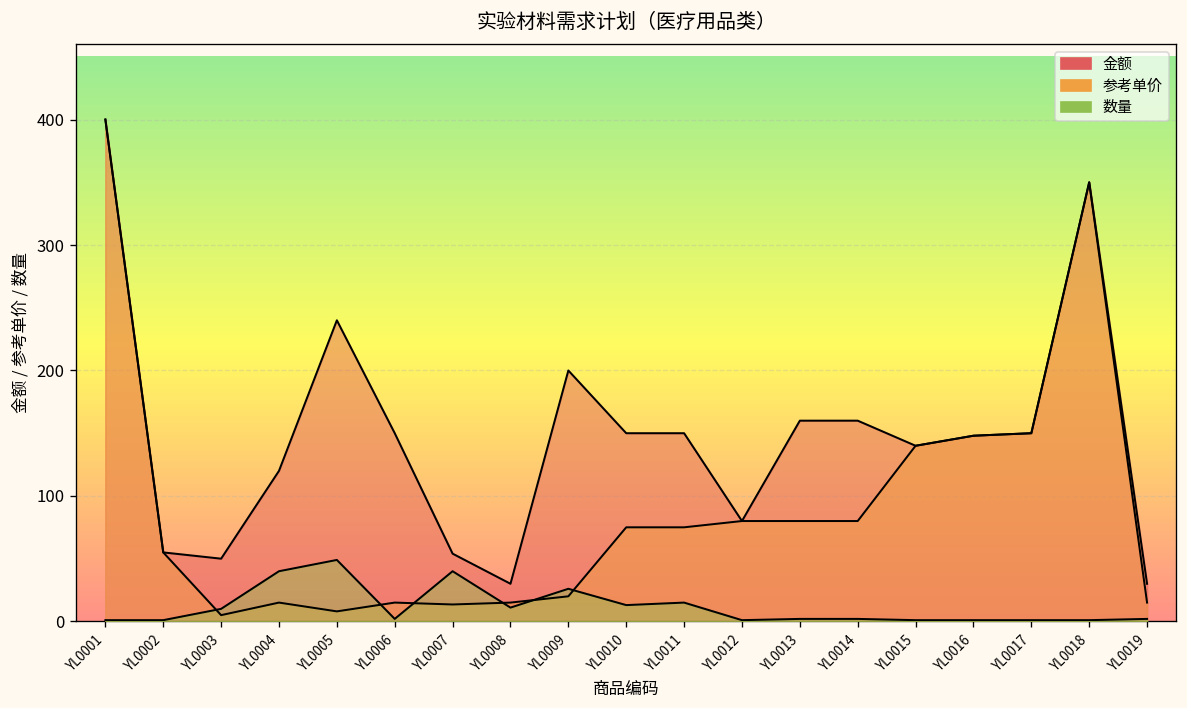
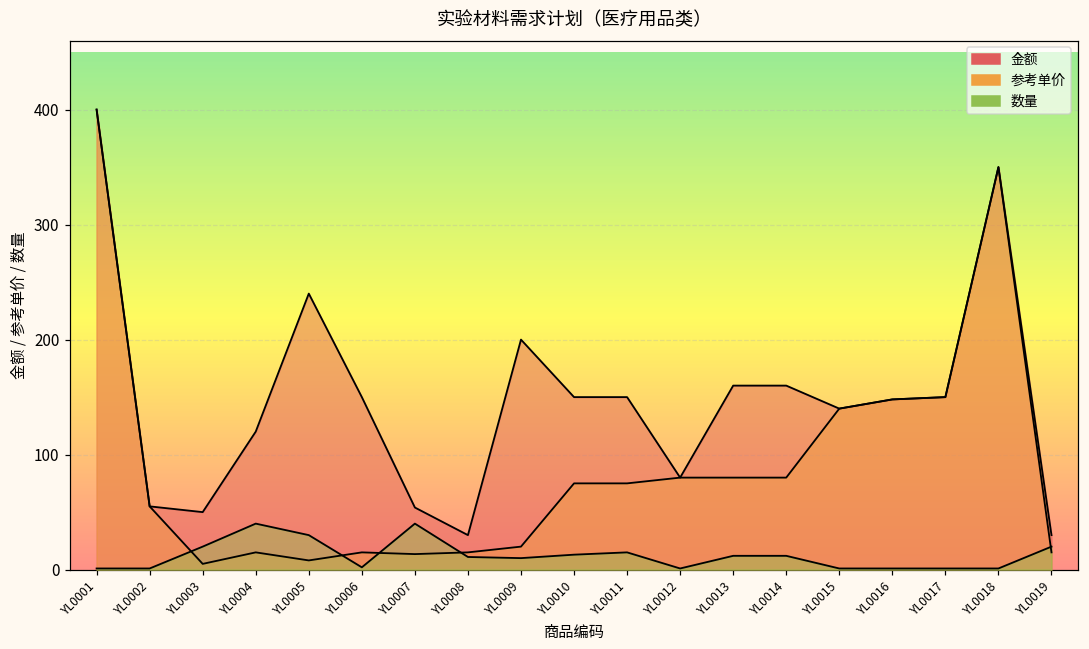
  {
    "数量": {
      "YL0001": 1,
      "YL0002": 1,
-     "YL0003": 10,
+     "YL0003": 20,
      "YL0004": 40,
-     "YL0005": 49,
+     "YL0005": 30,
      "YL0006": 2,
      "YL0007": 40,
      "YL0008": 11,
-     "YL0009": 26,
+     "YL0009": 10,
      "YL0010": 13,
      "YL0011": 15,
      "YL0012": 1,
-     "YL0013": 2,
-     "YL0014": 2,
+     "YL0013": 12,
+     "YL0014": 12,
      "YL0015": 1,
      "YL0016": 1,
      "YL0017": 1,
      "YL0018": 1,
-     "YL0019": 2
+     "YL0019": 20
    }
  }
